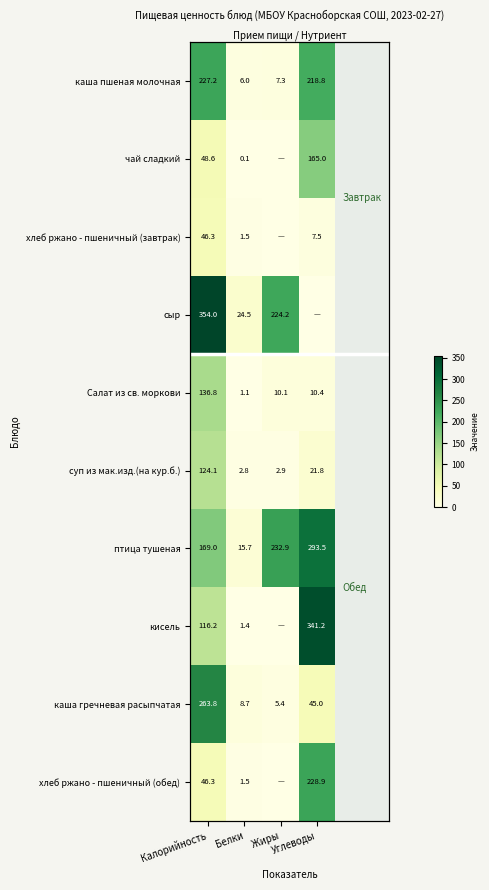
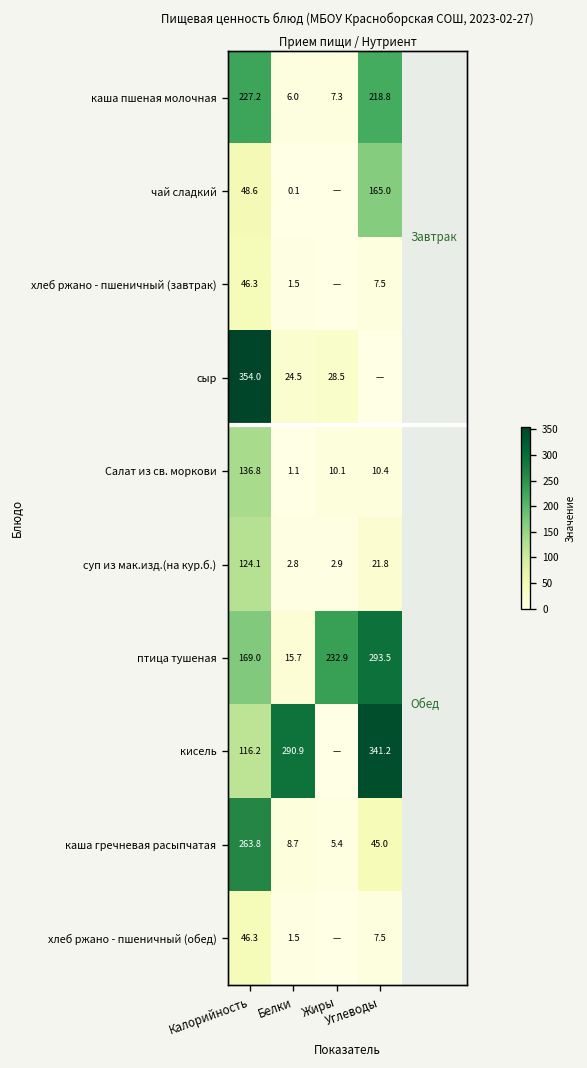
  {
    "каша пшеная молочная": {
      "Калорийность": 227.2,
      "Белки": 6.0,
      "Жиры": 7.3,
      "Углеводы": 218.8
    },
    "чай сладкий": {
      "Калорийность": 48.6,
      "Белки": 0.1,
      "Углеводы": 165.0
    },
    "хлеб ржано - пшеничный (завтрак)": {
      "Калорийность": 46.3,
      "Белки": 1.5,
      "Углеводы": 7.5
    },
    "сыр": {
      "Калорийность": 354.0,
      "Белки": 24.5,
-     "Жиры": 224.2
+     "Жиры": 28.5
    },
    "Салат из св. моркови": {
      "Калорийность": 136.8,
      "Белки": 1.1,
      "Жиры": 10.1,
      "Углеводы": 10.4
    },
    "суп из мак.изд.(на кур.б.)": {
      "Калорийность": 124.1,
      "Белки": 2.8,
      "Жиры": 2.9,
      "Углеводы": 21.8
    },
    "птица тушеная": {
      "Калорийность": 169.0,
      "Белки": 15.7,
      "Жиры": 232.9,
      "Углеводы": 293.5
    },
    "кисель": {
      "Калорийность": 116.2,
-     "Белки": 1.4,
+     "Белки": 290.9,
      "Углеводы": 341.2
    },
    "каша гречневая расыпчатая": {
      "Калорийность": 263.8,
      "Белки": 8.7,
      "Жиры": 5.4,
      "Углеводы": 45.0
    },
    "хлеб ржано - пшеничный (обед)": {
      "Калорийность": 46.3,
      "Белки": 1.5,
-     "Углеводы": 228.9
+     "Углеводы": 7.5
    }
  }
